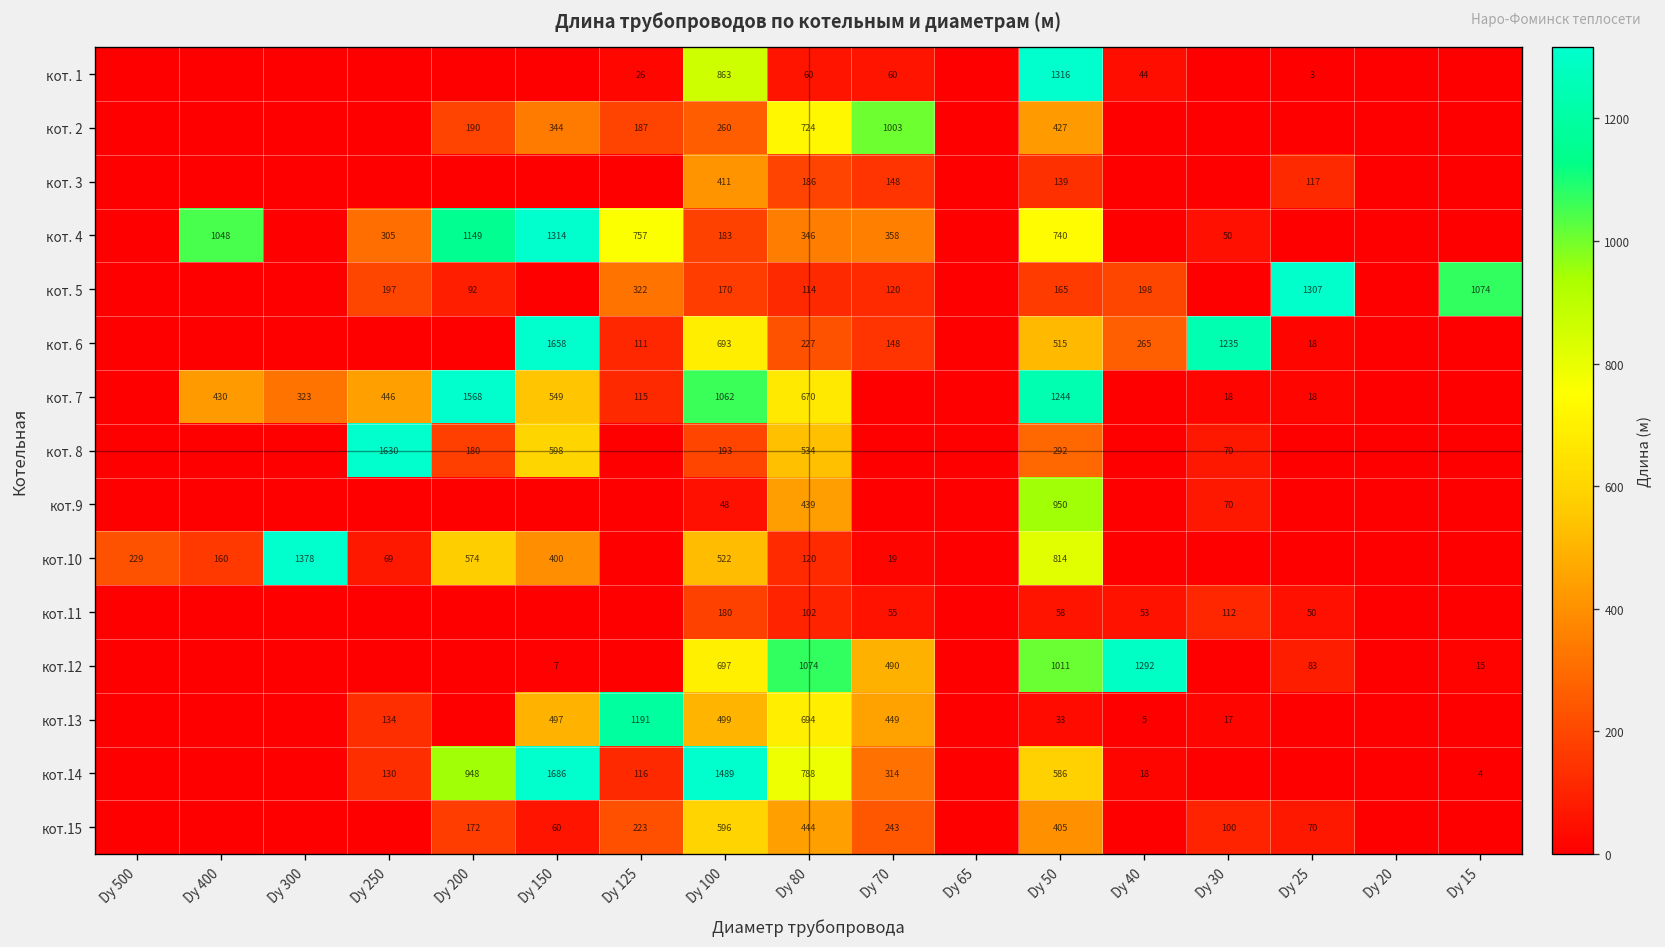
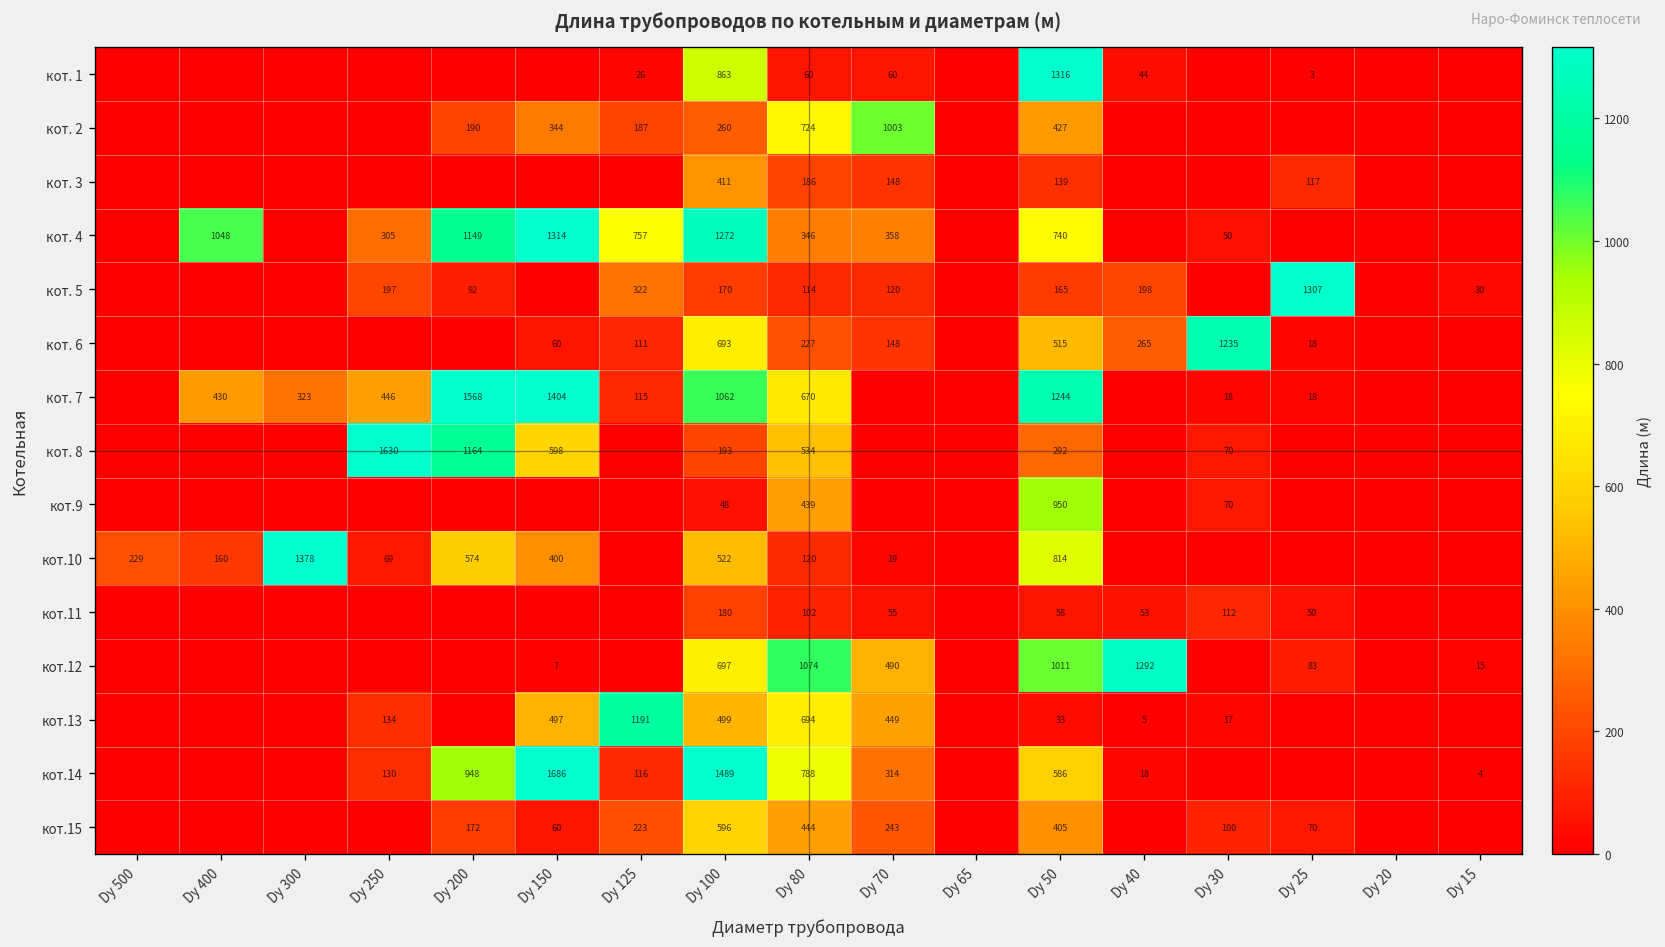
  {
    "кот. 1": {
      "Dy 125": 26,
      "Dy 100": 863,
      "Dy 80": 60,
      "Dy 70": 60,
      "Dy 50": 1316,
      "Dy 40": 44,
      "Dy 25": 3
    },
    "кот. 2": {
      "Dy 200": 190,
      "Dy 150": 344,
      "Dy 125": 187,
      "Dy 100": 260,
      "Dy 80": 724,
      "Dy 70": 1003,
      "Dy 50": 427
    },
    "кот. 3": {
      "Dy 100": 411,
      "Dy 80": 186,
      "Dy 70": 148,
      "Dy 50": 139,
      "Dy 25": 117
    },
    "кот. 4": {
      "Dy 400": 1048,
      "Dy 250": 305,
      "Dy 200": 1149,
      "Dy 150": 1314,
      "Dy 125": 757,
-     "Dy 100": 183,
+     "Dy 100": 1272,
      "Dy 80": 346,
      "Dy 70": 358,
      "Dy 50": 740,
      "Dy 30": 50
    },
    "кот. 5": {
      "Dy 250": 197,
      "Dy 200": 92,
      "Dy 125": 322,
      "Dy 100": 170,
      "Dy 80": 114,
      "Dy 70": 120,
      "Dy 50": 165,
      "Dy 40": 198,
      "Dy 25": 1307,
-     "Dy 15": 1074
+     "Dy 15": 30
    },
    "кот. 6": {
-     "Dy 150": 1658,
+     "Dy 150": 60,
      "Dy 125": 111,
      "Dy 100": 693,
      "Dy 80": 227,
      "Dy 70": 148,
      "Dy 50": 515,
      "Dy 40": 265,
      "Dy 30": 1235,
      "Dy 25": 18
    },
    "кот. 7": {
      "Dy 400": 430,
      "Dy 300": 323,
      "Dy 250": 446,
      "Dy 200": 1568,
-     "Dy 150": 549,
+     "Dy 150": 1404,
      "Dy 125": 115,
      "Dy 100": 1062,
      "Dy 80": 670,
      "Dy 50": 1244,
      "Dy 30": 18,
      "Dy 25": 18
    },
    "кот. 8": {
      "Dy 250": 1630,
-     "Dy 200": 180,
+     "Dy 200": 1164,
      "Dy 150": 598,
      "Dy 100": 193,
      "Dy 80": 534,
      "Dy 50": 292,
      "Dy 30": 70
    },
    "кот.9": {
      "Dy 100": 48,
      "Dy 80": 439,
      "Dy 50": 950,
      "Dy 30": 70
    },
    "кот.10": {
      "Dy 500": 229,
      "Dy 400": 160,
      "Dy 300": 1378,
      "Dy 250": 69,
      "Dy 200": 574,
      "Dy 150": 400,
      "Dy 100": 522,
      "Dy 80": 120,
      "Dy 70": 19,
      "Dy 50": 814
    },
    "кот.11": {
      "Dy 100": 180,
      "Dy 80": 102,
      "Dy 70": 55,
      "Dy 50": 58,
      "Dy 40": 53,
      "Dy 30": 112,
      "Dy 25": 50
    },
    "кот.12": {
      "Dy 150": 7,
      "Dy 100": 697,
      "Dy 80": 1074,
      "Dy 70": 490,
      "Dy 50": 1011,
      "Dy 40": 1292,
      "Dy 25": 83,
      "Dy 15": 15
    },
    "кот.13": {
      "Dy 250": 134,
      "Dy 150": 497,
      "Dy 125": 1191,
      "Dy 100": 499,
      "Dy 80": 694,
      "Dy 70": 449,
      "Dy 50": 33,
      "Dy 40": 5,
      "Dy 30": 17
    },
    "кот.14": {
      "Dy 250": 130,
      "Dy 200": 948,
      "Dy 150": 1686,
      "Dy 125": 116,
      "Dy 100": 1489,
      "Dy 80": 788,
      "Dy 70": 314,
      "Dy 50": 586,
      "Dy 40": 18,
      "Dy 15": 4
    },
    "кот.15": {
      "Dy 200": 172,
      "Dy 150": 60,
      "Dy 125": 223,
      "Dy 100": 596,
      "Dy 80": 444,
      "Dy 70": 243,
      "Dy 50": 405,
      "Dy 30": 100,
      "Dy 25": 70
    }
  }
